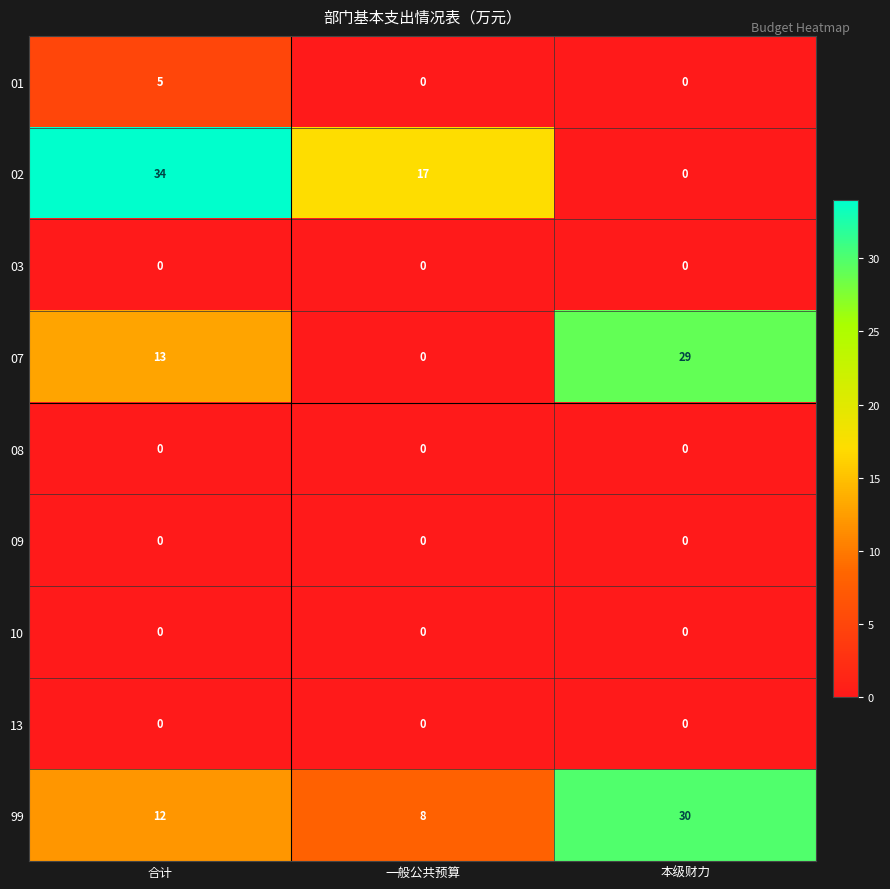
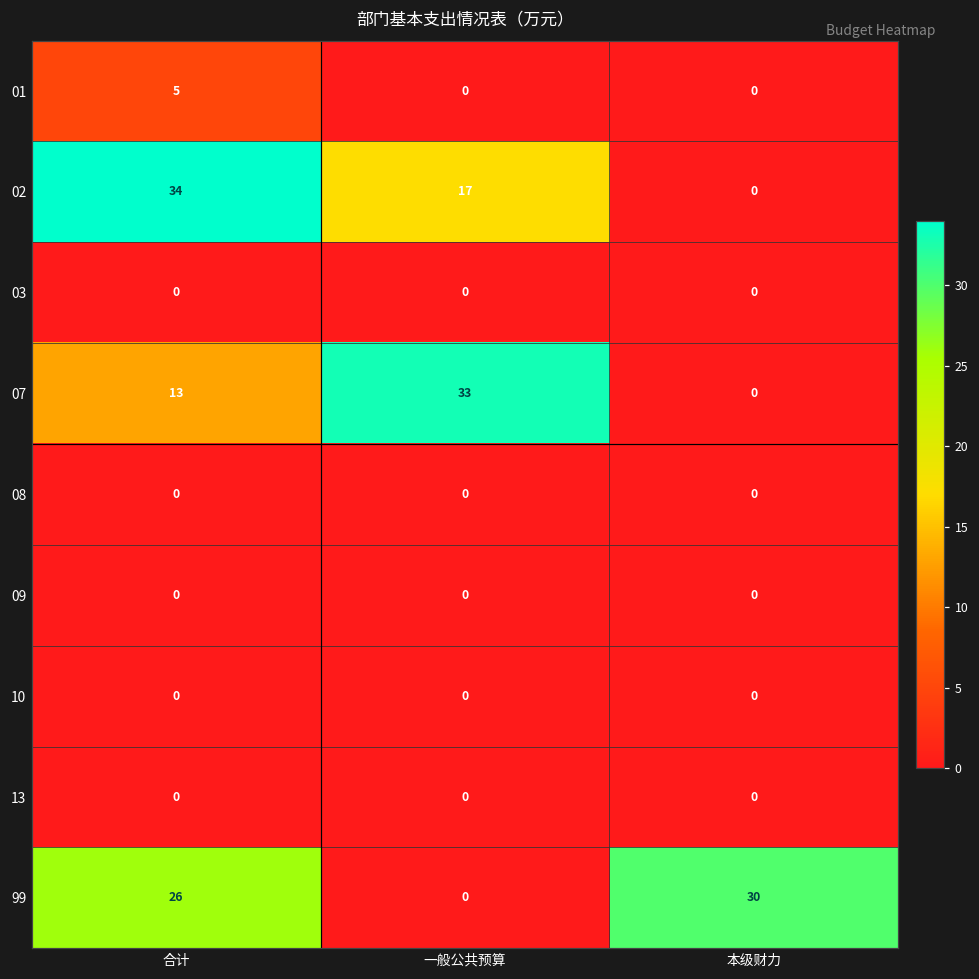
  {
    "01": {
      "合计": 5,
      "一般公共预算": 0,
      "本级财力": 0
    },
    "02": {
      "合计": 34,
      "一般公共预算": 17,
      "本级财力": 0
    },
    "03": {
      "合计": 0,
      "一般公共预算": 0,
      "本级财力": 0
    },
    "07": {
      "合计": 13,
-     "一般公共预算": 0,
-     "本级财力": 29
+     "一般公共预算": 33,
+     "本级财力": 0
    },
    "08": {
      "合计": 0,
      "一般公共预算": 0,
      "本级财力": 0
    },
    "09": {
      "合计": 0,
      "一般公共预算": 0,
      "本级财力": 0
    },
    "10": {
      "合计": 0,
      "一般公共预算": 0,
      "本级财力": 0
    },
    "13": {
      "合计": 0,
      "一般公共预算": 0,
      "本级财力": 0
    },
    "99": {
-     "合计": 12,
-     "一般公共预算": 8,
+     "合计": 26,
+     "一般公共预算": 0,
      "本级财力": 30
    }
  }
